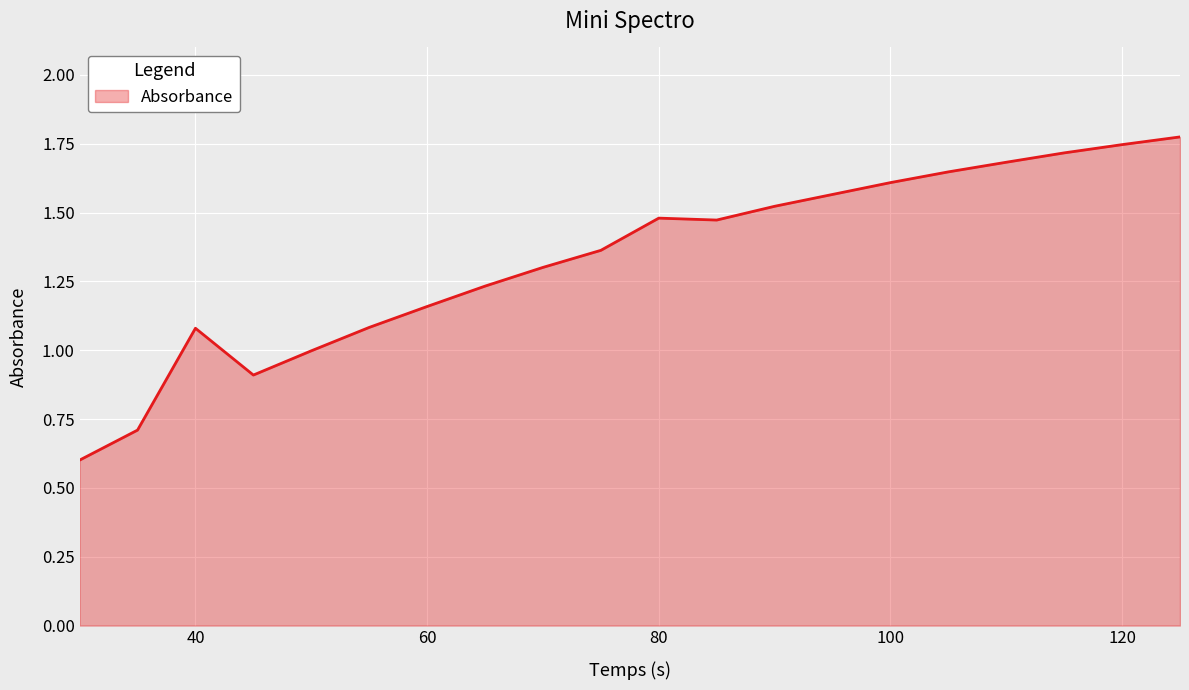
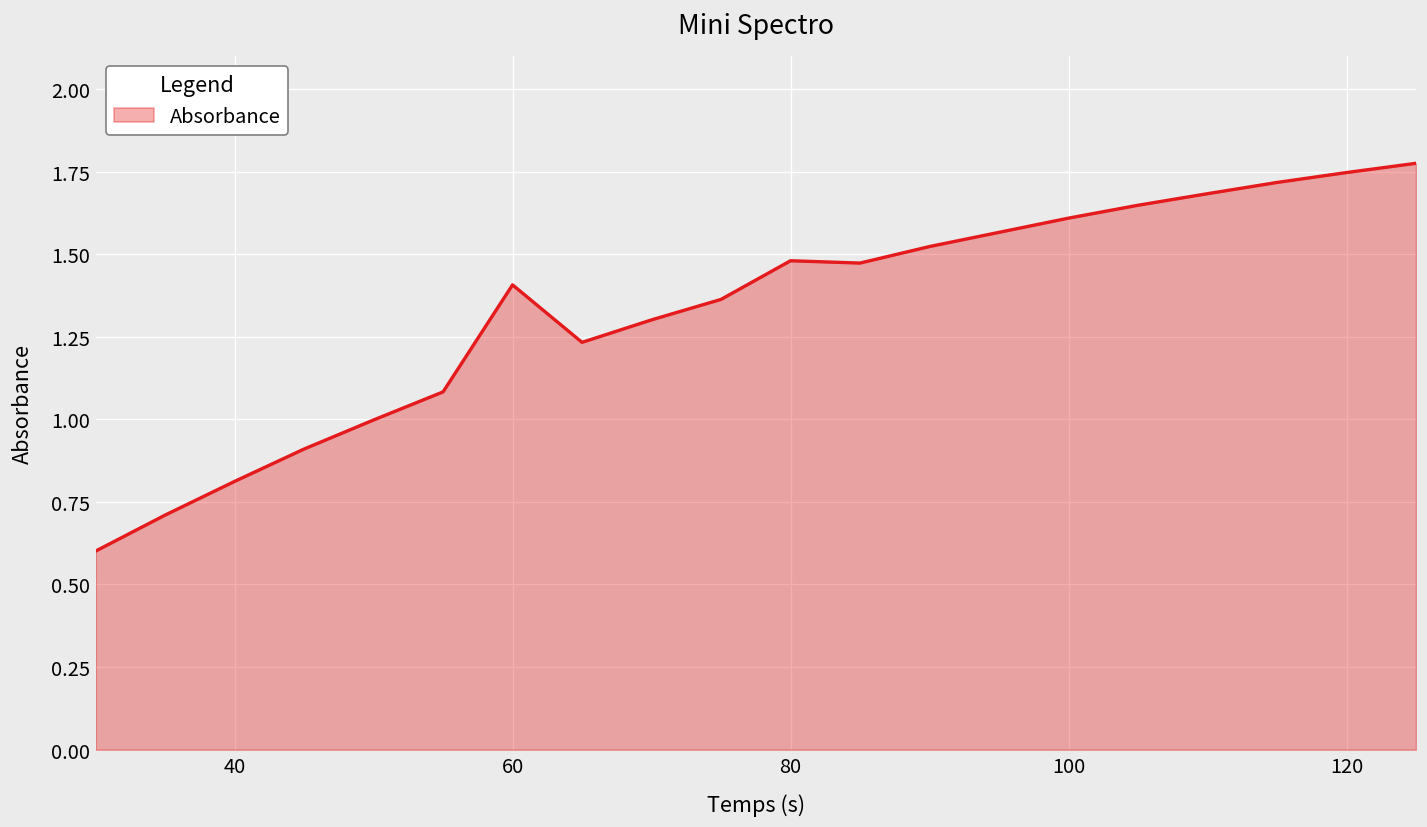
  {
-   "40": 1.08,
-   "60": 1.16,
+   "40": 0.81,
+   "60": 1.41,
    "80": 1.48,
    "100": 1.61,
    "120": 1.75
  }
